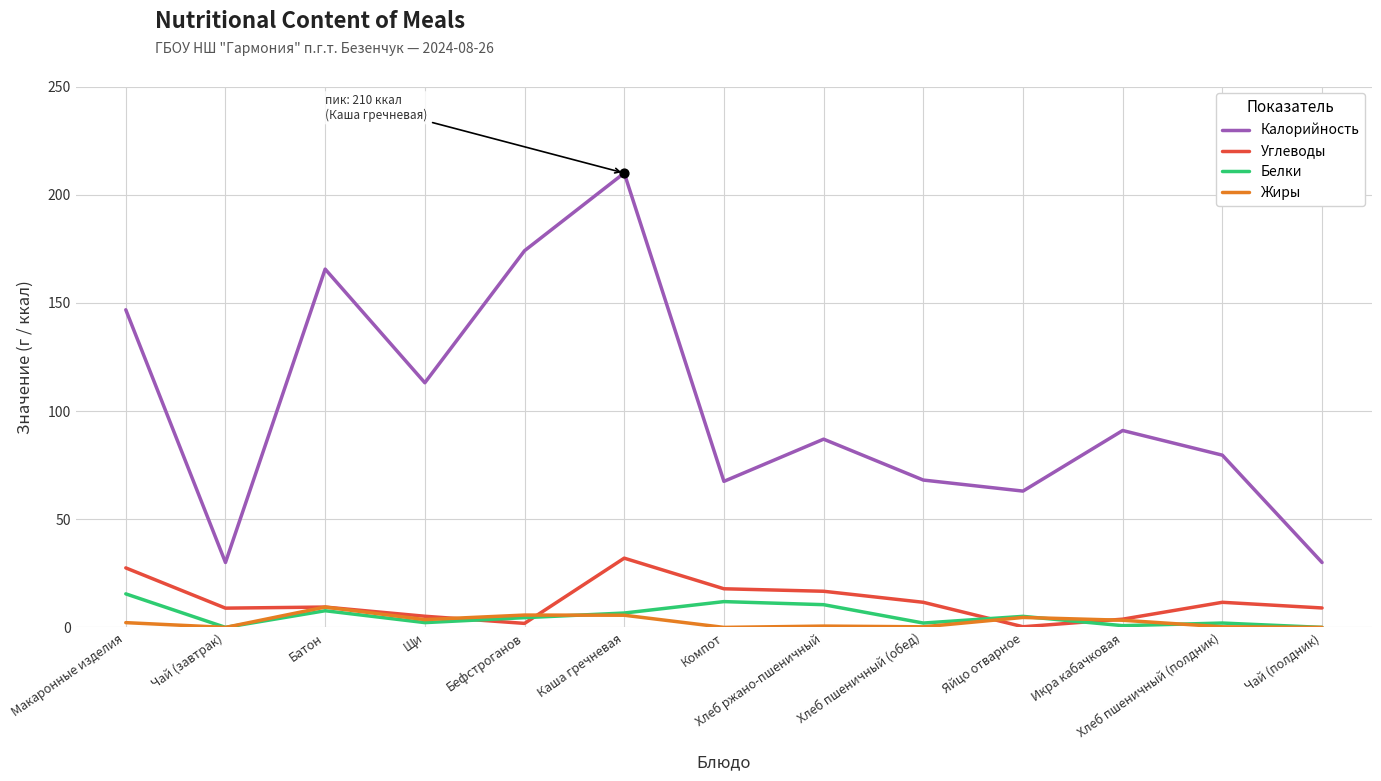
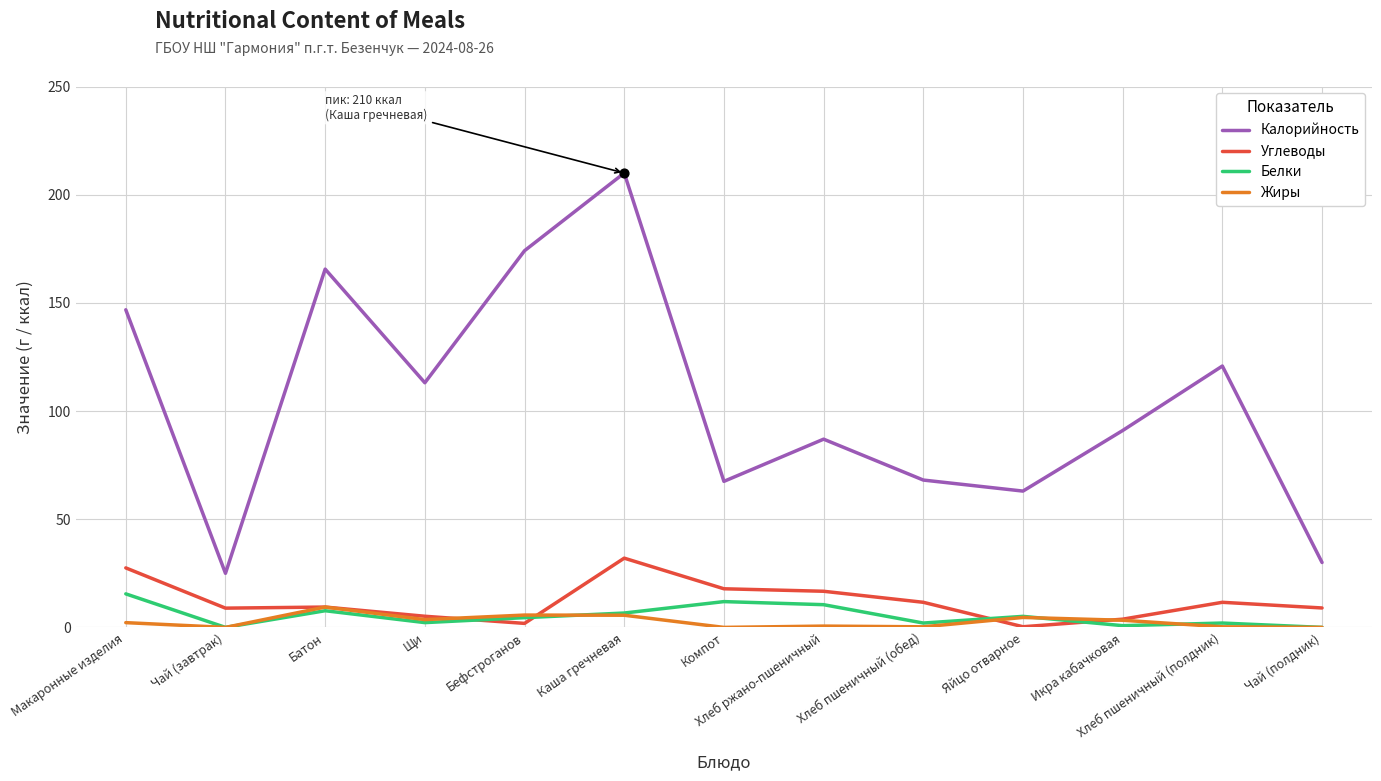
  {
    "Калорийность": {
      "Макаронные изделия": 147,
-     "Чай (завтрак)": 30,
+     "Чай (завтрак)": 25,
      "Батон": 166,
      "Щи": 113,
      "Бефстроганов": 174,
      "Компот": 68,
      "Хлеб ржано-пшеничный": 87,
      "Хлеб пшеничный (обед)": 68,
      "Яйцо отварное": 63,
      "Икра кабачковая": 91,
-     "Хлеб пшеничный (полдник)": 80,
+     "Хлеб пшеничный (полдник)": 121,
      "Чай (полдник)": 30
    },
    "Белки": {
      "Макаронные изделия": 16,
      "Батон": 8,
      "Щи": 2,
      "Бефстроганов": 5,
      "Компот": 12,
      "Хлеб ржано-пшеничный": 11,
      "Хлеб пшеничный (обед)": 2,
      "Икра кабачковая": 1,
      "Хлеб пшеничный (полдник)": 2
    }
  }
